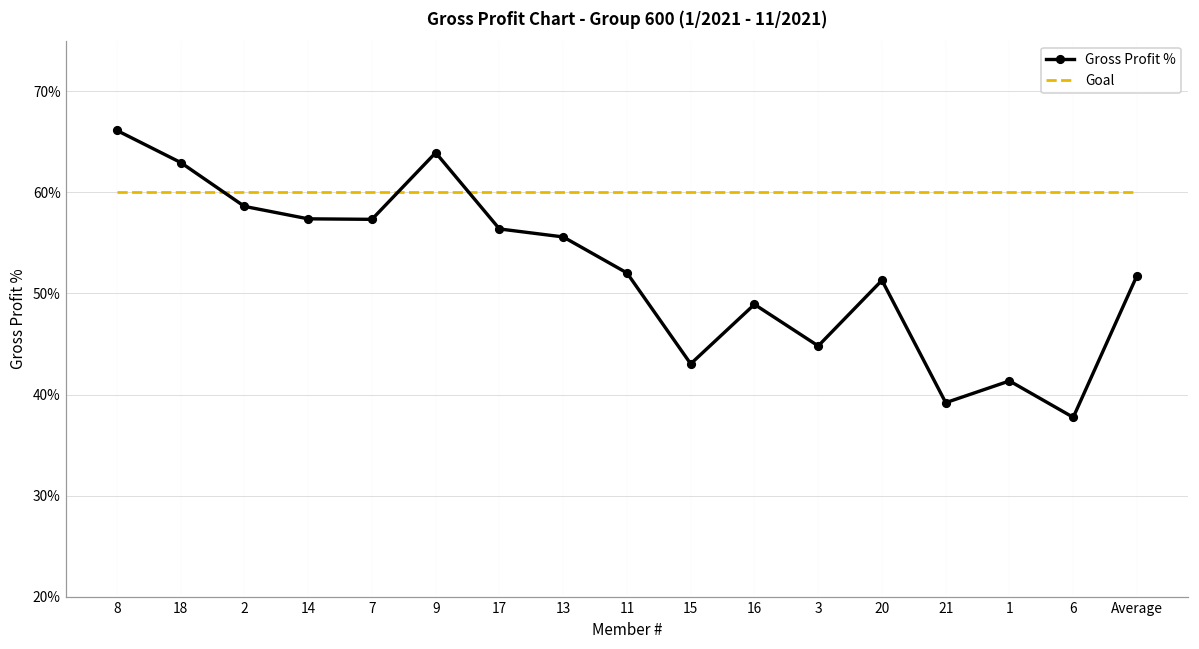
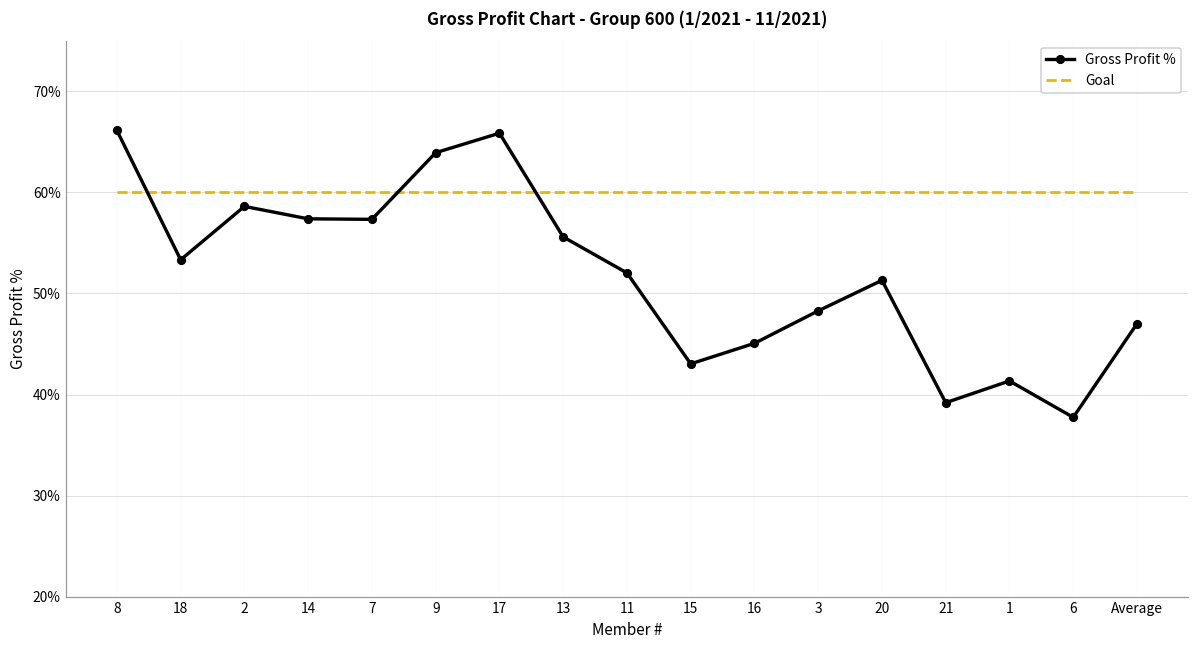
  {
    "Gross Profit %": {
      "8": "66%",
-     "18": "63%",
+     "18": "53%",
      "2": "59%",
      "14": "57%",
      "7": "57%",
      "9": "64%",
-     "17": "56%",
+     "17": "66%",
      "13": "56%",
      "11": "52%",
      "15": "43%",
-     "16": "49%",
-     "3": "45%",
+     "16": "45%",
+     "3": "48%",
      "20": "51%",
      "21": "39%",
      "1": "41%",
      "6": "38%",
-     "Average": "52%"
+     "Average": "47%"
    },
    "Goal": {
      "8": "60%",
      "18": "60%",
      "2": "60%",
      "14": "60%",
      "7": "60%",
      "9": "60%",
      "17": "60%",
      "13": "60%",
      "11": "60%",
      "15": "60%",
      "16": "60%",
      "3": "60%",
      "20": "60%",
      "21": "60%",
      "1": "60%",
      "6": "60%",
      "Average": "60%"
    }
  }
